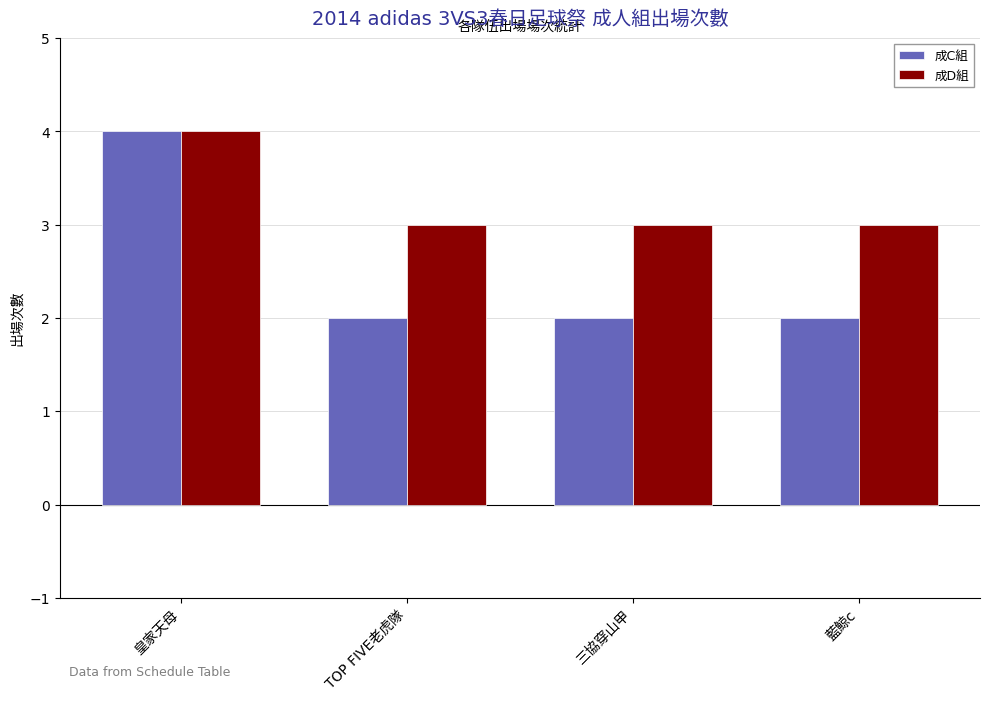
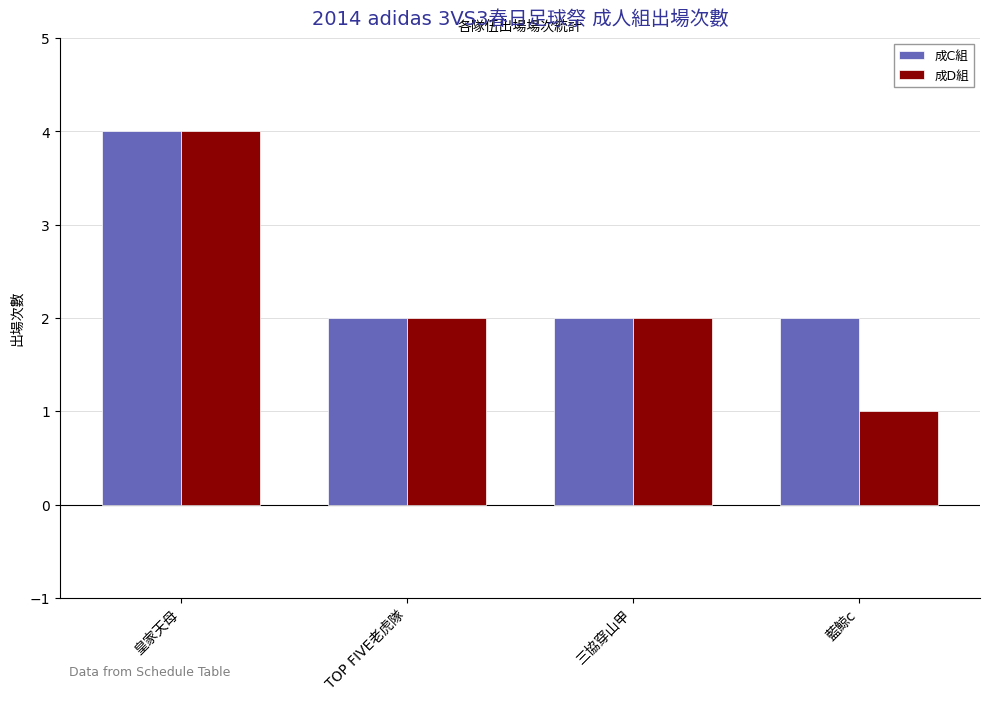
  {
    "成C組": {
      "皇家天母": 4,
      "TOP FIVE老虎隊": 2,
      "三協穿山甲": 2,
      "藍鯨c": 2
    },
    "成D組": {
      "皇家天母": 4,
-     "TOP FIVE老虎隊": 3,
-     "三協穿山甲": 3,
-     "藍鯨c": 3
+     "TOP FIVE老虎隊": 2,
+     "三協穿山甲": 2,
+     "藍鯨c": 1
    }
  }
